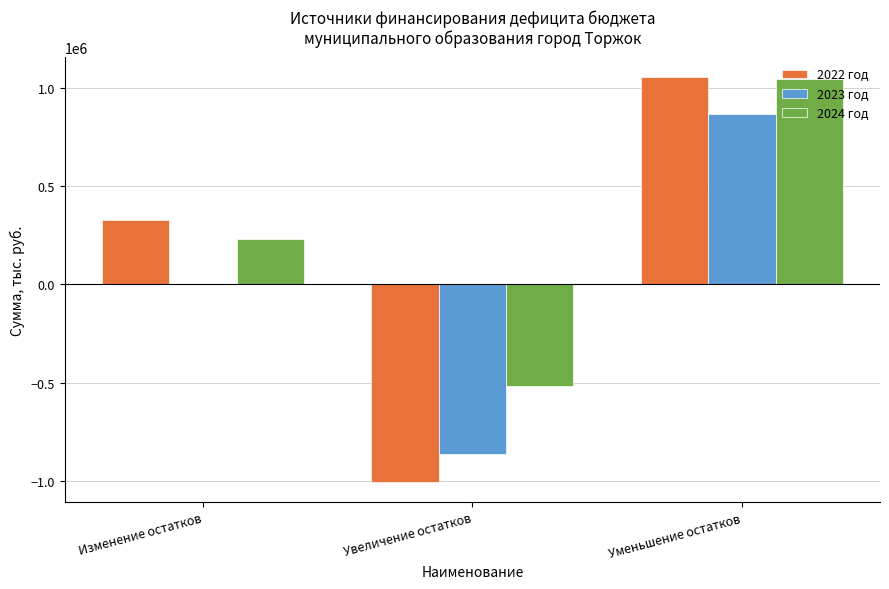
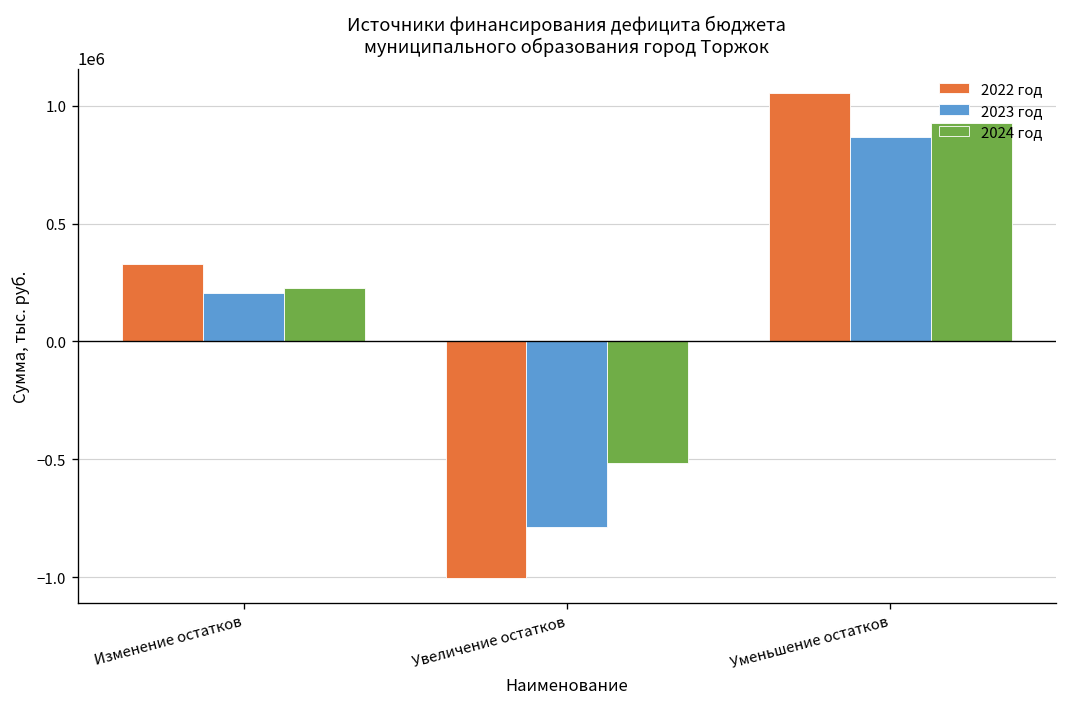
  {
    "2022 год": {
      "Изменение остатков": 330000,
      "Увеличение остатков": -1010000,
      "Уменьшение остатков": 1050000
    },
    "2023 год": {
-     "Изменение остатков": 0,
-     "Увеличение остатков": -870000,
+     "Изменение остатков": 210000,
+     "Увеличение остатков": -790000,
      "Уменьшение остатков": 870000
    },
    "2024 год": {
      "Изменение остатков": 230000,
      "Увеличение остатков": -520000,
-     "Уменьшение остатков": 1050000
+     "Уменьшение остатков": 930000
    }
  }
